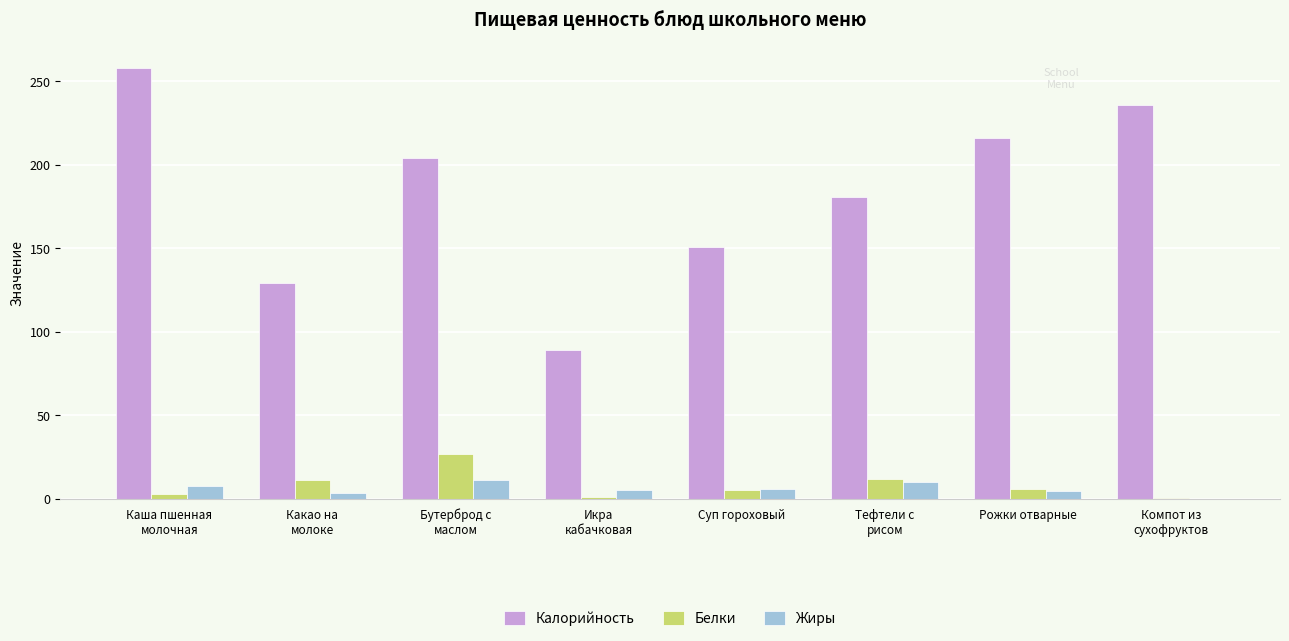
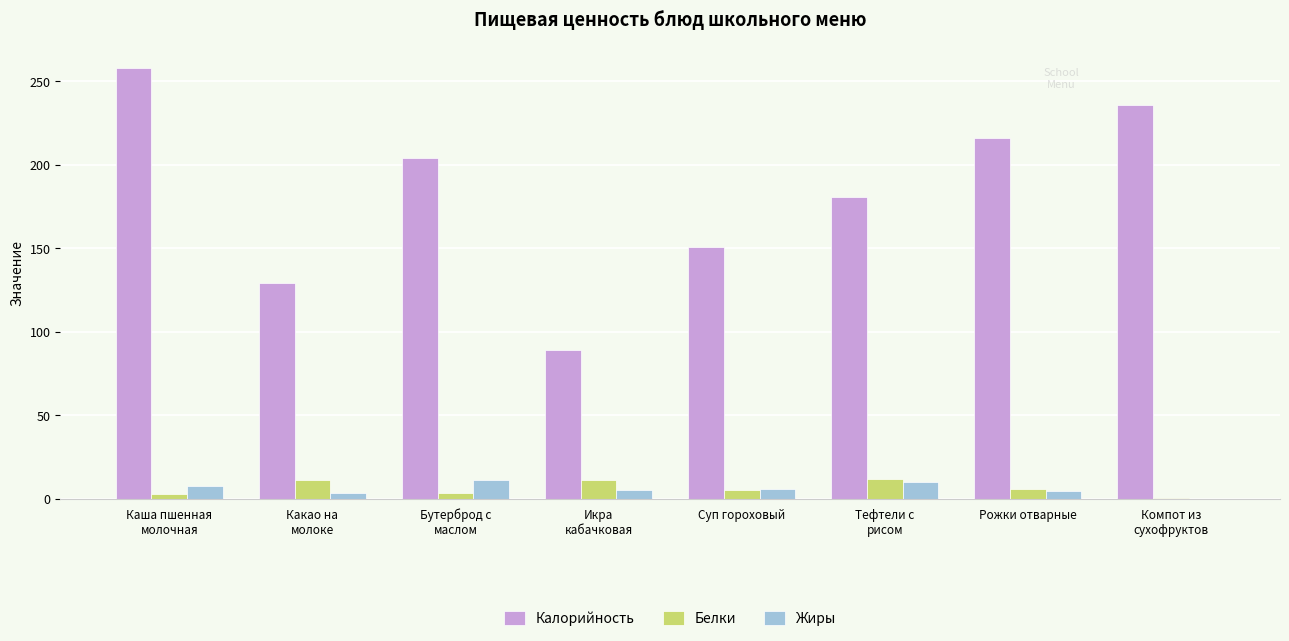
  {
    "Белки": {
      "Каша пшенная молочная": 3,
      "Какао на молоке": 11,
-     "Бутерброд с маслом": 27,
-     "Икра кабачковая": 1,
+     "Бутерброд с маслом": 4,
+     "Икра кабачковая": 11,
      "Суп гороховый": 5,
      "Тефтели с рисом": 12,
      "Рожки отварные": 6
    }
  }
